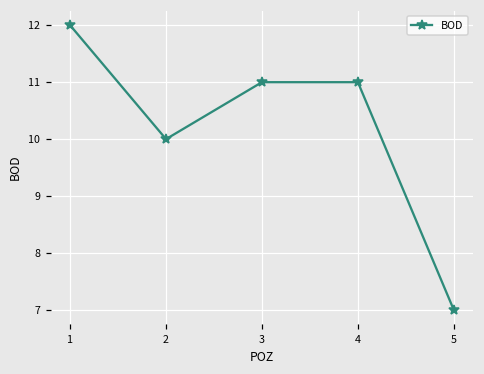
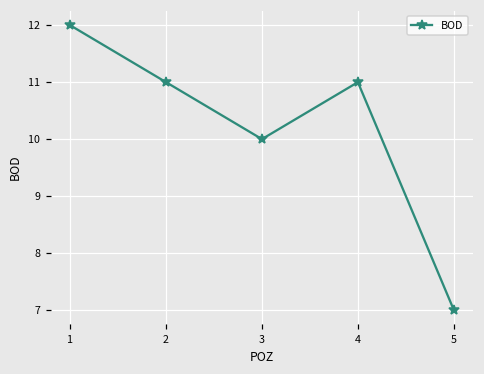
  {
    "1": 12,
-   "2": 10,
-   "3": 11,
+   "2": 11,
+   "3": 10,
    "4": 11,
    "5": 7
  }
